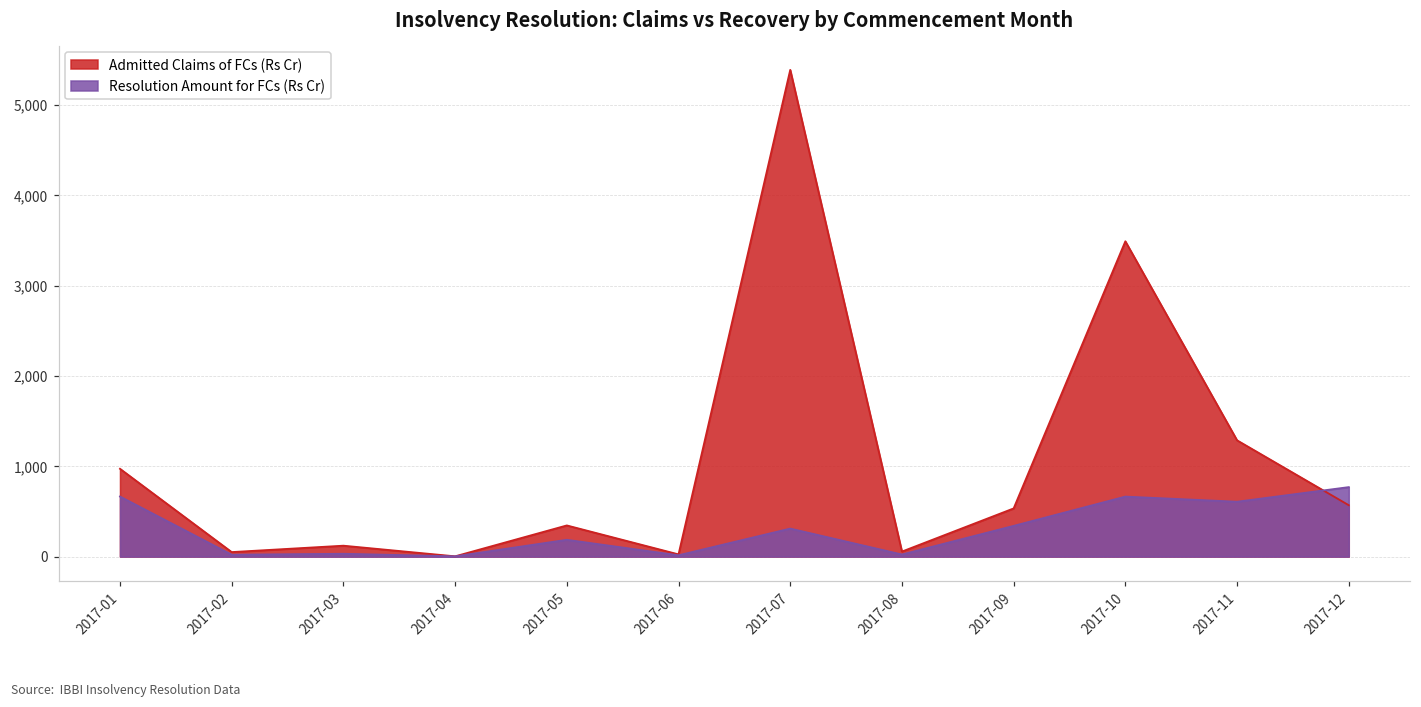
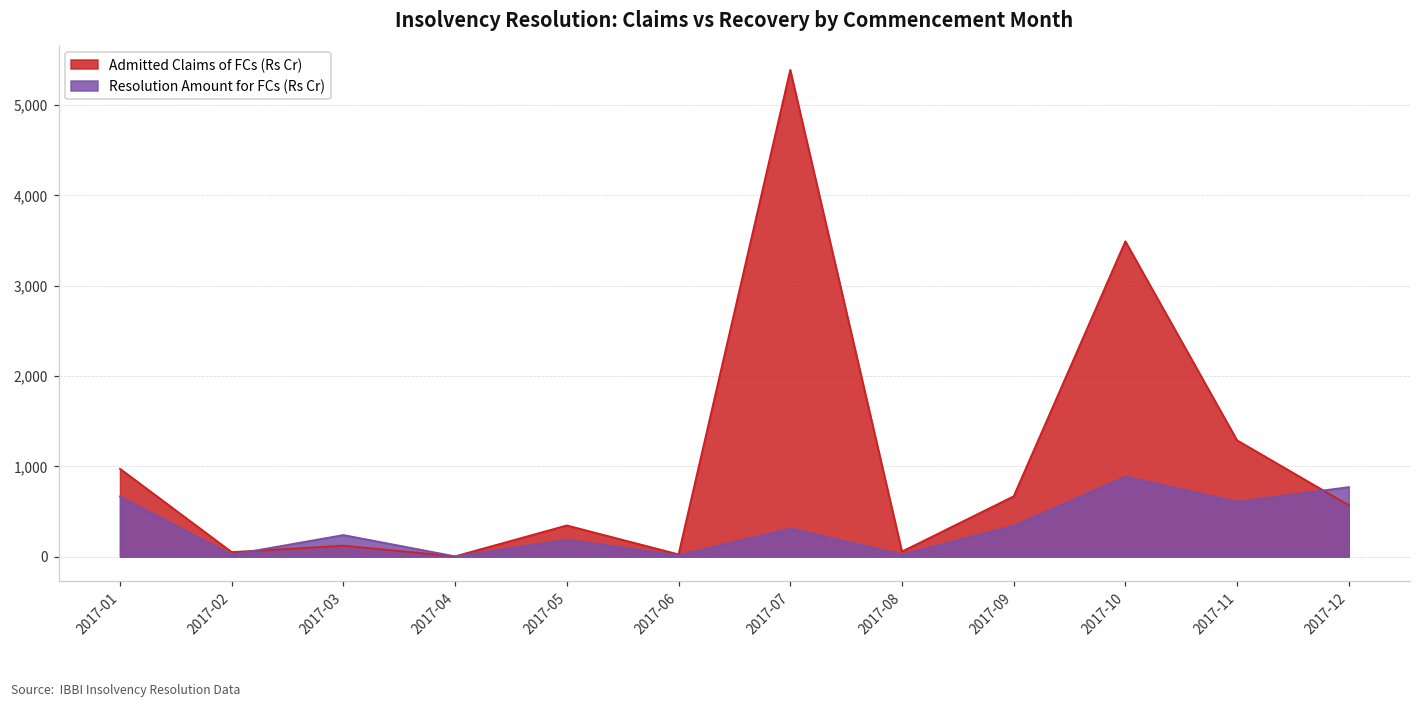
  {
    "Admitted Claims of FCs (Rs Cr)": {
      "2017-01": "1,000",
      "2017-03": "100",
      "2017-05": "300",
      "2017-07": "5,400",
      "2017-08": "100",
-     "2017-09": "500",
+     "2017-09": "700",
      "2017-10": "3,500",
      "2017-11": "1,300",
      "2017-12": "600"
    },
    "Resolution Amount for FCs (Rs Cr)": {
      "2017-01": "700",
-     "2017-03": "0",
+     "2017-03": "200",
      "2017-05": "200",
      "2017-07": "300",
      "2017-08": "0",
      "2017-09": "300",
-     "2017-10": "700",
+     "2017-10": "900",
      "2017-11": "600",
      "2017-12": "800"
    }
  }
